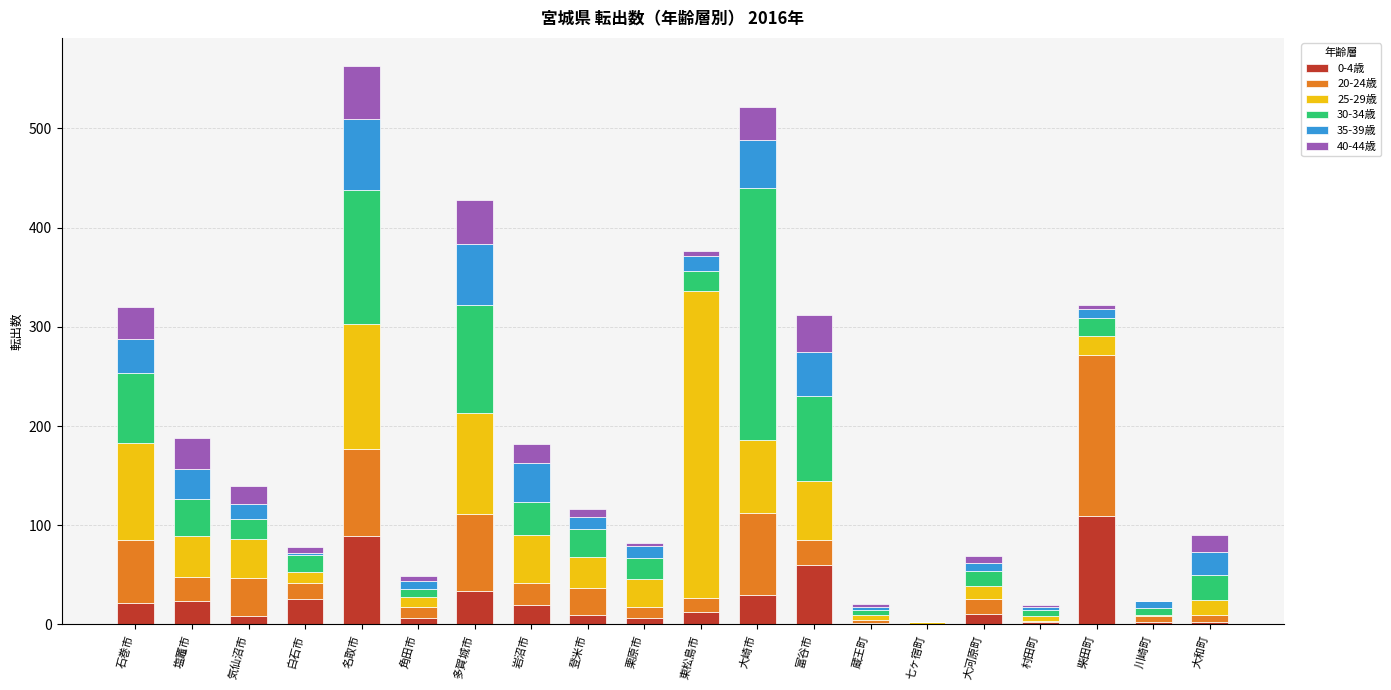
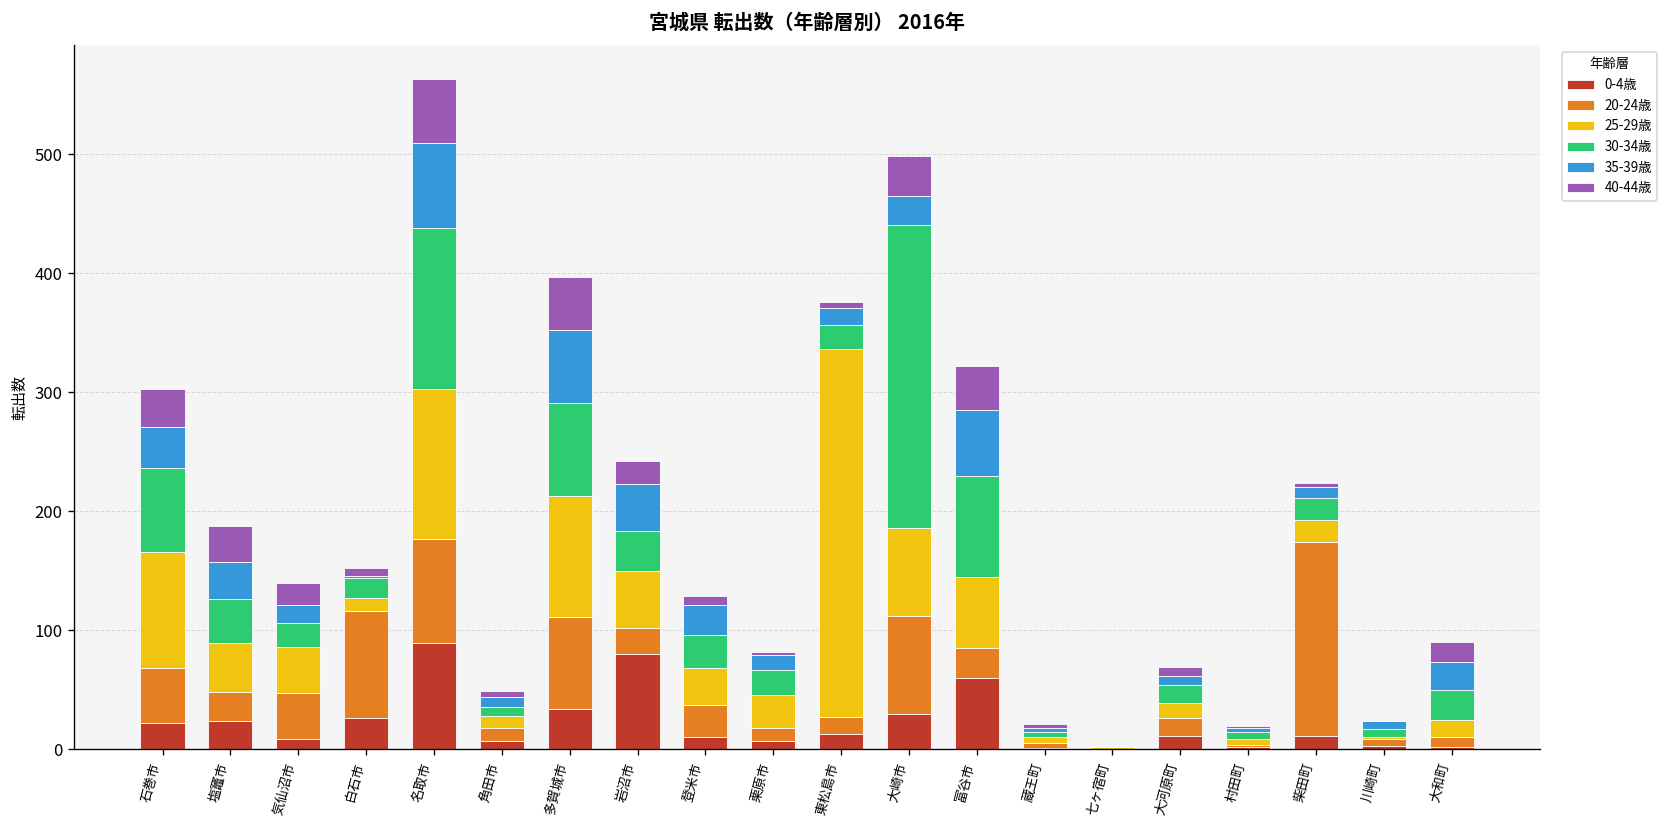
  {
    "0-4歳": {
      "石巻市": 20,
      "塩竈市": 20,
      "気仙沼市": 10,
      "白石市": 30,
      "名取市": 90,
      "角田市": 10,
      "多賀城市": 30,
-     "岩沼市": 20,
+     "岩沼市": 80,
      "登米市": 10,
      "栗原市": 10,
      "東松島市": 10,
      "大崎市": 30,
      "富谷市": 60,
      "七ヶ宿町": 0,
      "大河原町": 10,
-     "柴田町": 110,
+     "柴田町": 10,
      "川崎町": 0
    },
    "20-24歳": {
-     "石巻市": 60,
+     "石巻市": 50,
      "塩竈市": 20,
      "気仙沼市": 40,
-     "白石市": 20,
+     "白石市": 90,
      "名取市": 90,
      "角田市": 10,
      "多賀城市": 80,
      "岩沼市": 20,
      "登米市": 30,
      "栗原市": 10,
      "東松島市": 10,
      "大崎市": 80,
      "富谷市": 30,
      "蔵王町": 0,
      "七ヶ宿町": 0,
      "大河原町": 20,
      "柴田町": 160,
      "川崎町": 10,
      "大和町": 10
    },
    "25-29歳": {
      "石巻市": 100,
      "塩竈市": 40,
      "気仙沼市": 40,
      "白石市": 10,
      "名取市": 130,
      "角田市": 10,
      "多賀城市": 100,
      "岩沼市": 50,
      "登米市": 30,
      "栗原市": 30,
      "東松島市": 310,
      "大崎市": 70,
      "富谷市": 60,
      "蔵王町": 10,
      "大河原町": 10,
      "村田町": 10,
      "柴田町": 20,
      "大和町": 20
    },
    "30-34歳": {
      "石巻市": 70,
      "塩竈市": 40,
      "気仙沼市": 20,
      "白石市": 20,
      "名取市": 140,
      "角田市": 10,
-     "多賀城市": 110,
+     "多賀城市": 80,
      "岩沼市": 30,
      "登米市": 30,
      "栗原市": 20,
      "東松島市": 20,
      "大崎市": 250,
      "富谷市": 90,
      "蔵王町": 10,
      "七ヶ宿町": 0,
      "大河原町": 20,
      "村田町": 10,
      "柴田町": 20,
      "川崎町": 10,
      "大和町": 30
    },
    "35-39歳": {
      "石巻市": 40,
      "塩竈市": 30,
      "気仙沼市": 20,
      "名取市": 70,
      "角田市": 10,
      "多賀城市": 60,
      "岩沼市": 40,
-     "登米市": 10,
+     "登米市": 30,
      "栗原市": 10,
      "東松島市": 20,
-     "大崎市": 50,
-     "富谷市": 50,
+     "大崎市": 30,
+     "富谷市": 60,
      "蔵王町": 0,
      "七ヶ宿町": 0,
      "大河原町": 10,
      "村田町": 0,
      "柴田町": 10,
      "川崎町": 10,
      "大和町": 20
    },
    "40-44歳": {
      "石巻市": 30,
      "塩竈市": 30,
      "気仙沼市": 20,
      "白石市": 10,
      "名取市": 50,
      "角田市": 10,
      "多賀城市": 50,
      "岩沼市": 20,
      "登米市": 10,
      "栗原市": 0,
      "東松島市": 10,
      "大崎市": 30,
      "富谷市": 40,
      "蔵王町": 0,
      "七ヶ宿町": 0,
      "大河原町": 10,
      "柴田町": 0,
      "川崎町": 0,
      "大和町": 20
    }
  }
